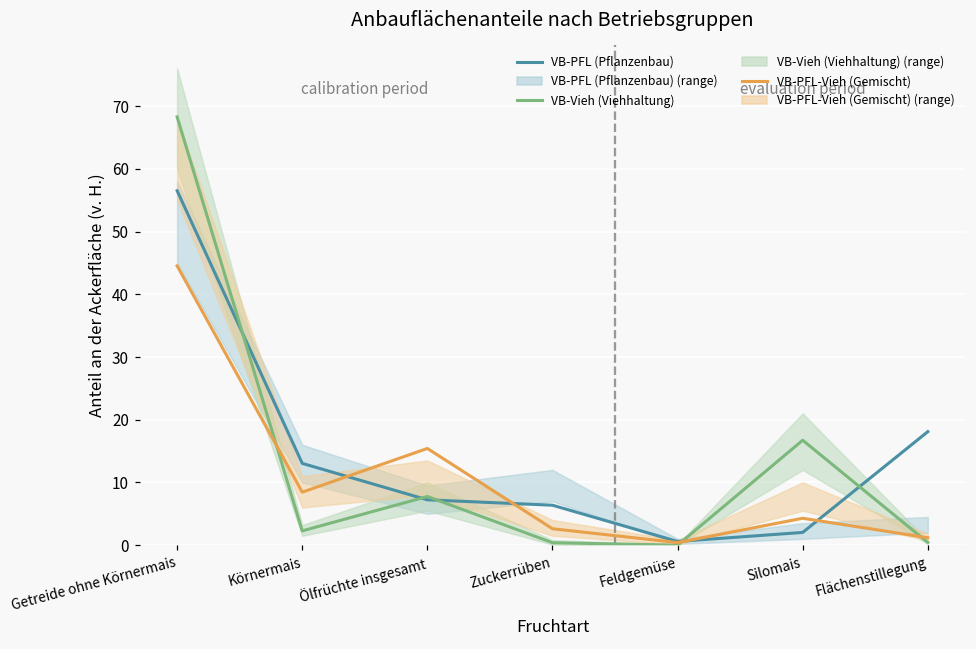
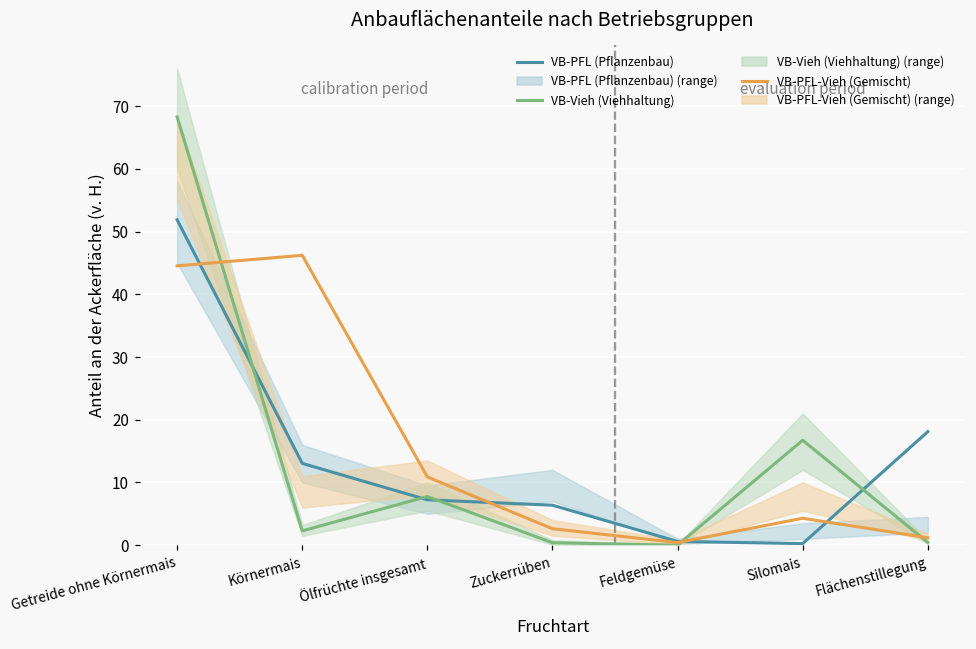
  {
    "VB-PFL (Pflanzenbau)": {
-     "Getreide ohne Körnermais": 57,
+     "Getreide ohne Körnermais": 52,
      "Körnermais": 13,
      "Ölfrüchte insgesamt": 7,
      "Zuckerrüben": 6,
-     "Silomais": 2,
+     "Silomais": 0,
      "Flächenstillegung": 18
    },
    "VB-Vieh (Viehhaltung)": {
      "Körnermais": 2,
      "Ölfrüchte insgesamt": 8,
      "Silomais": 17
    },
    "VB-PFL-Vieh (Gemischt)": {
      "Getreide ohne Körnermais": 45,
-     "Körnermais": 8,
-     "Ölfrüchte insgesamt": 15,
+     "Körnermais": 46,
+     "Ölfrüchte insgesamt": 11,
      "Zuckerrüben": 3,
      "Silomais": 4,
      "Flächenstillegung": 1
    }
  }
